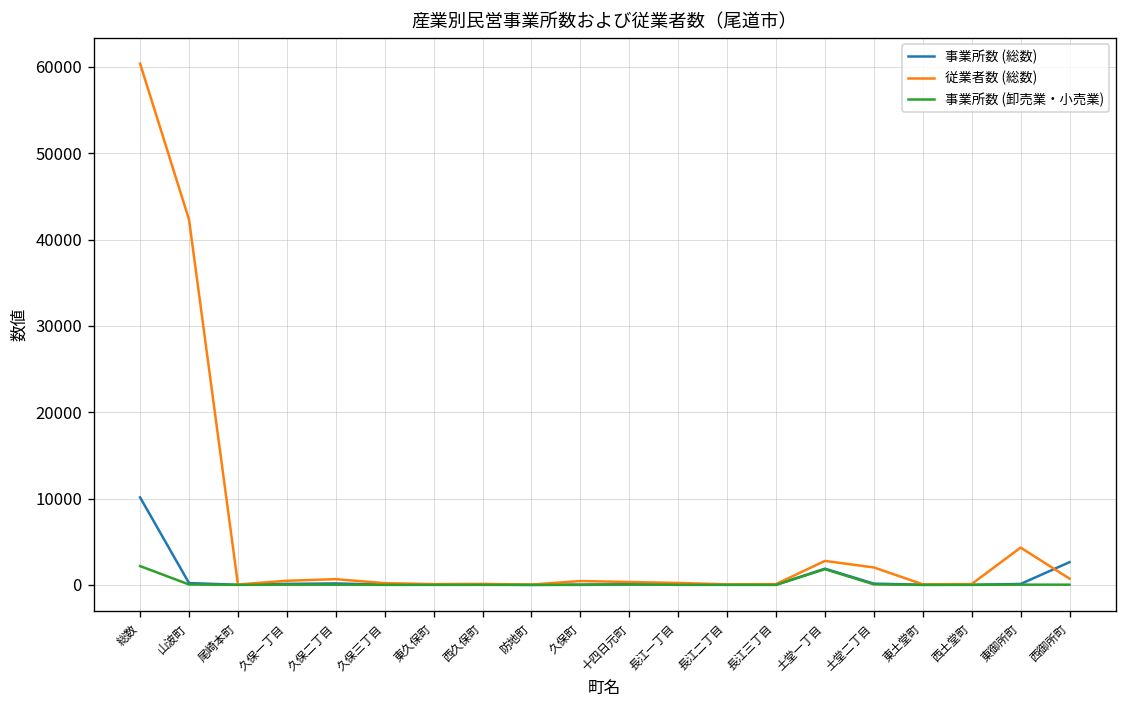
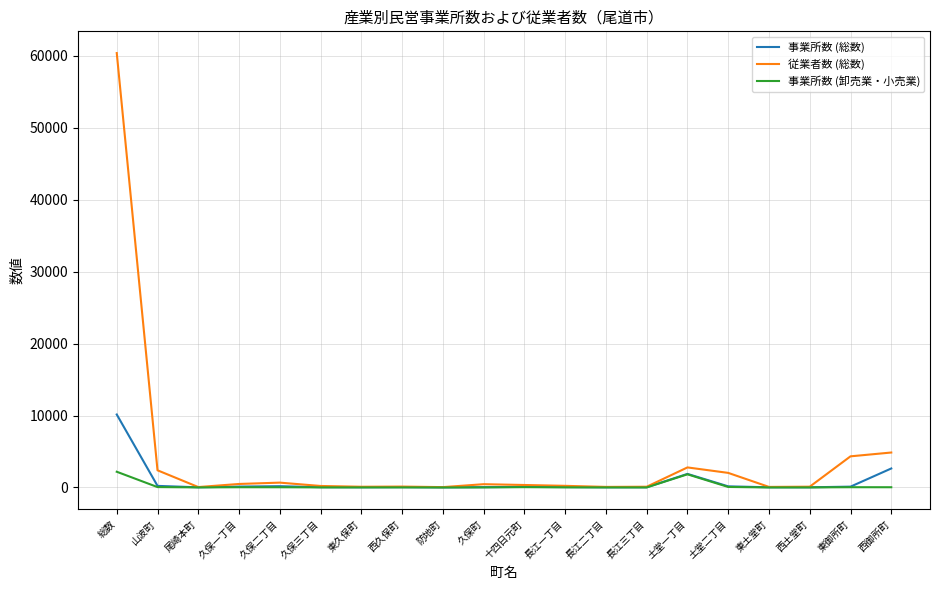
  {
    "事業所数 (総数)": {
      "総数": 10000,
      "西御所町": 3000
    },
    "従業者数 (総数)": {
      "総数": 60000,
-     "山波町": 42000,
+     "山波町": 2000,
      "久保一丁目": 0,
      "久保二丁目": 1000,
      "久保町": 0,
      "土堂一丁目": 3000,
      "土堂二丁目": 2000,
      "東御所町": 4000,
-     "西御所町": 1000
+     "西御所町": 5000
    },
    "事業所数 (卸売業・小売業)": {
      "総数": 2000,
      "西御所町": 0
    }
  }
